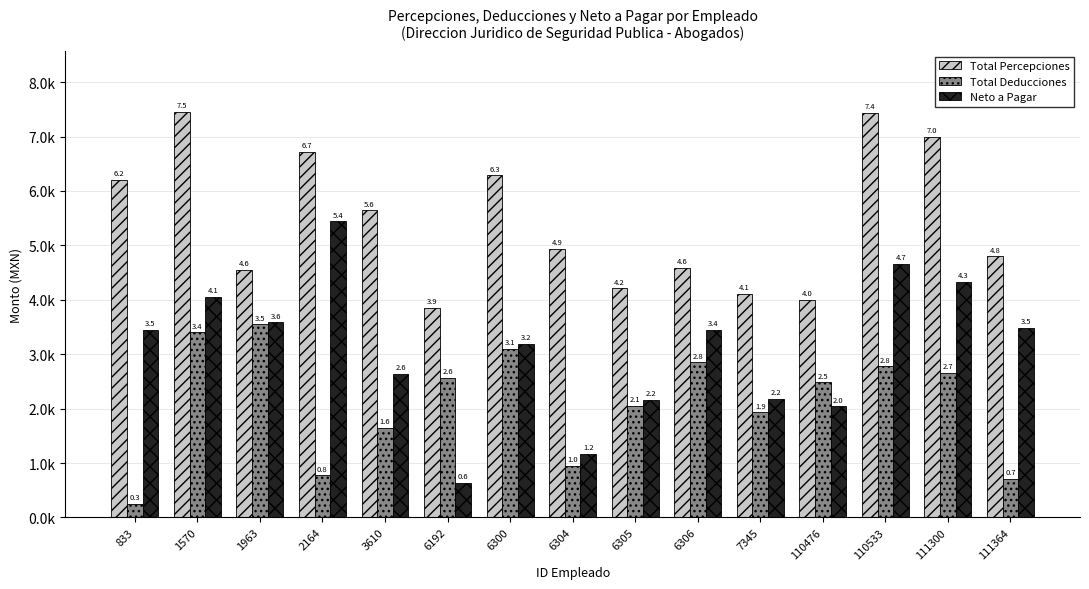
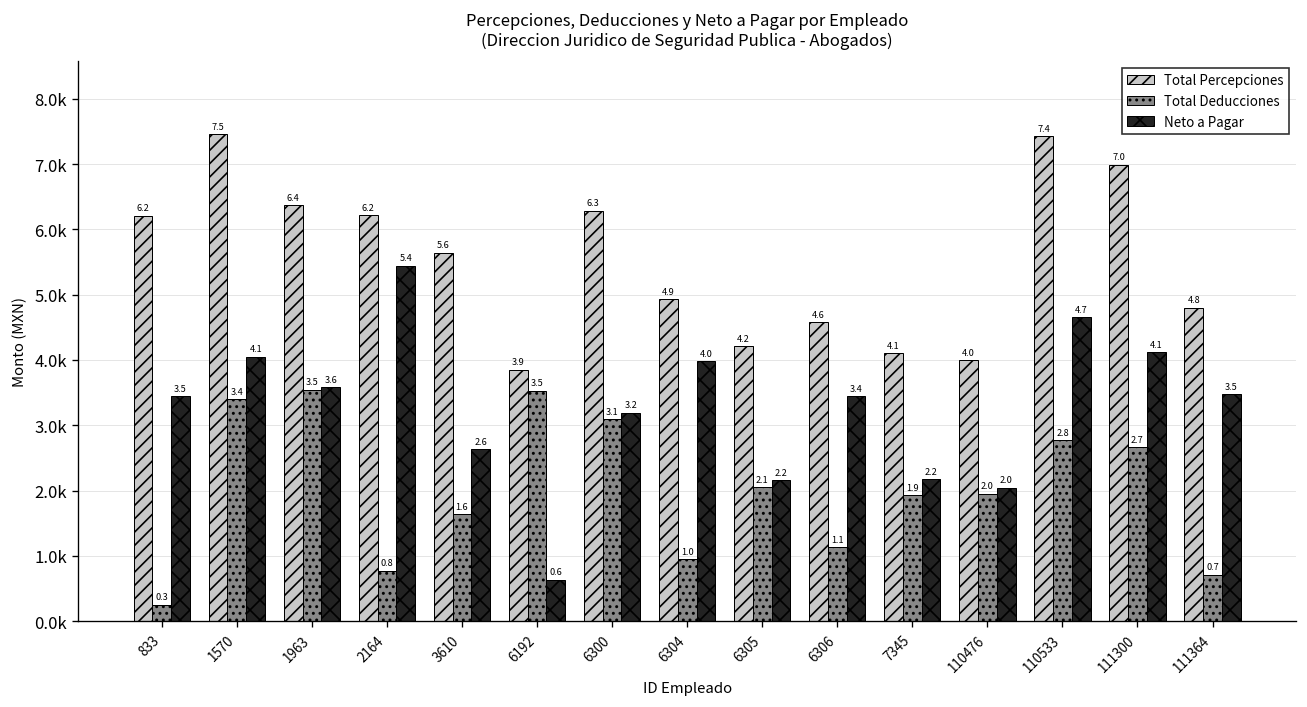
  {
    "Total Percepciones": {
-     "1963": 4.6,
-     "2164": 6.7
+     "1963": 6.4,
+     "2164": 6.2
    },
    "Total Deducciones": {
-     "6192": 2.6,
-     "6306": 2.8,
-     "110476": 2.5
+     "6192": 3.5,
+     "6306": 1.1,
+     "110476": 2.0
    },
    "Neto a Pagar": {
-     "6304": 1.2,
-     "111300": 4.3
+     "6304": 4.0,
+     "111300": 4.1
    }
  }
